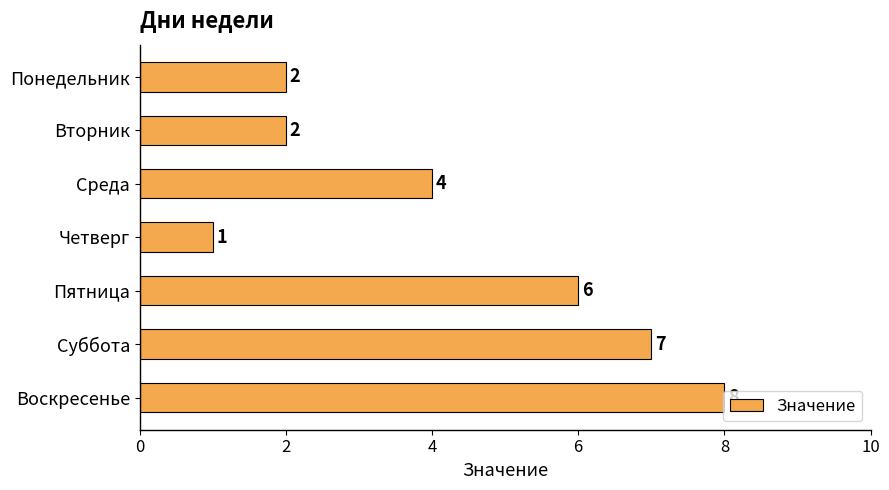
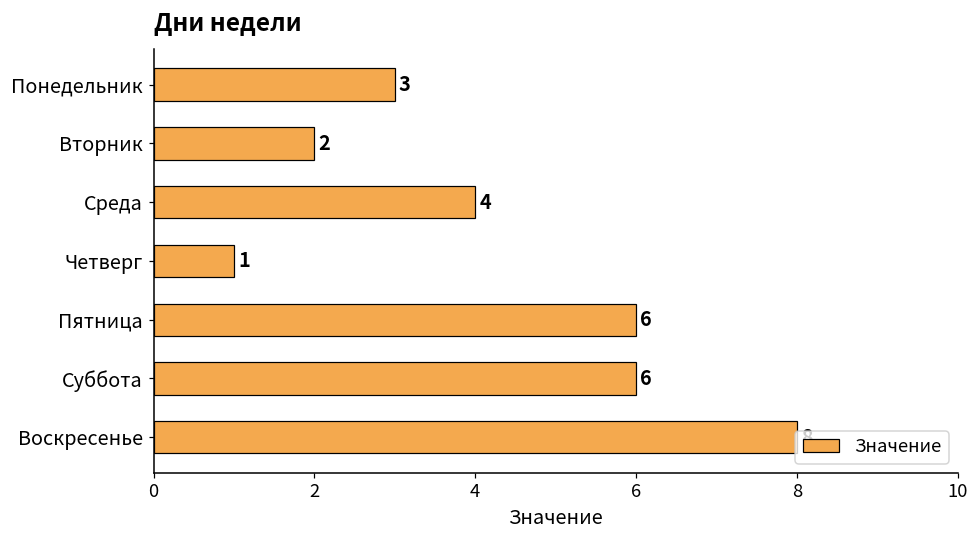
  {
-   "Понедельник": 2,
+   "Понедельник": 3,
    "Вторник": 2,
    "Среда": 4,
    "Четверг": 1,
    "Пятница": 6,
-   "Суббота": 7
+   "Суббота": 6
  }
